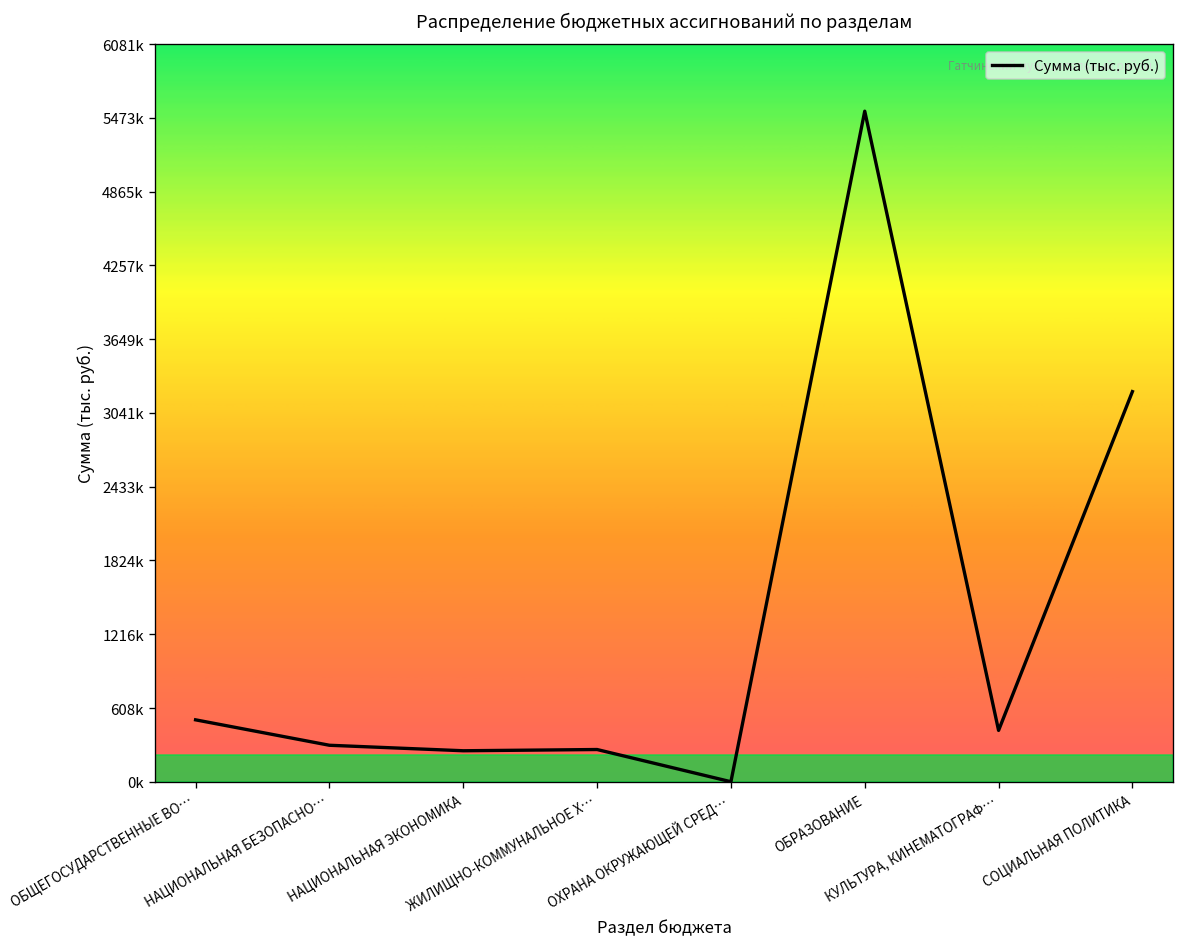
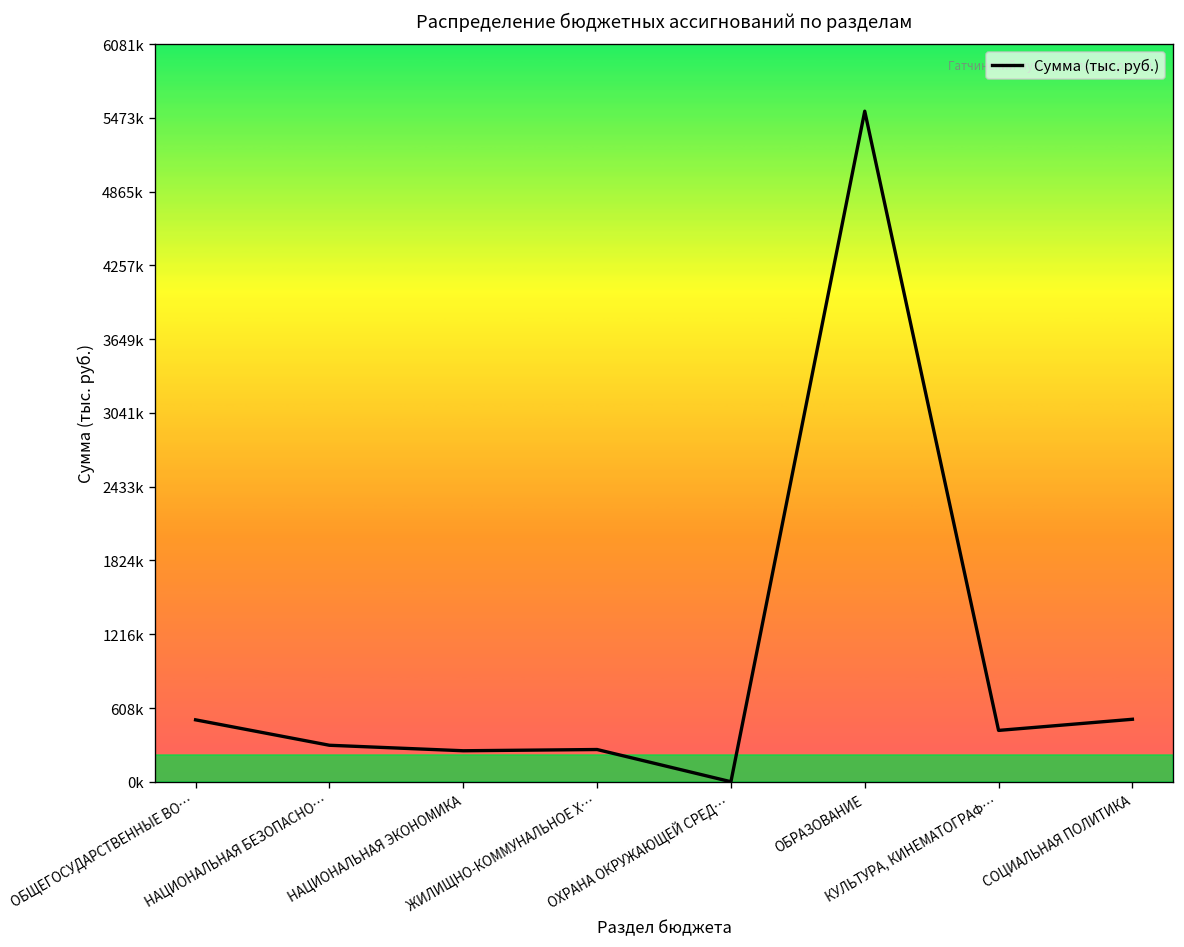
  {
    "ОБЩЕГОСУДАРСТВЕННЫЕ ВО…": 510000,
    "НАЦИОНАЛЬНАЯ БЕЗОПАСНО…": 300000,
    "НАЦИОНАЛЬНАЯ ЭКОНОМИКА": 260000,
    "ЖИЛИЩНО-КОММУНАЛЬНОЕ Х…": 270000,
    "ОБРАЗОВАНИЕ": 5530000,
    "КУЛЬТУРА, КИНЕМАТОГРАФ…": 420000,
-   "СОЦИАЛЬНАЯ ПОЛИТИКА": 3220000
+   "СОЦИАЛЬНАЯ ПОЛИТИКА": 520000
  }
